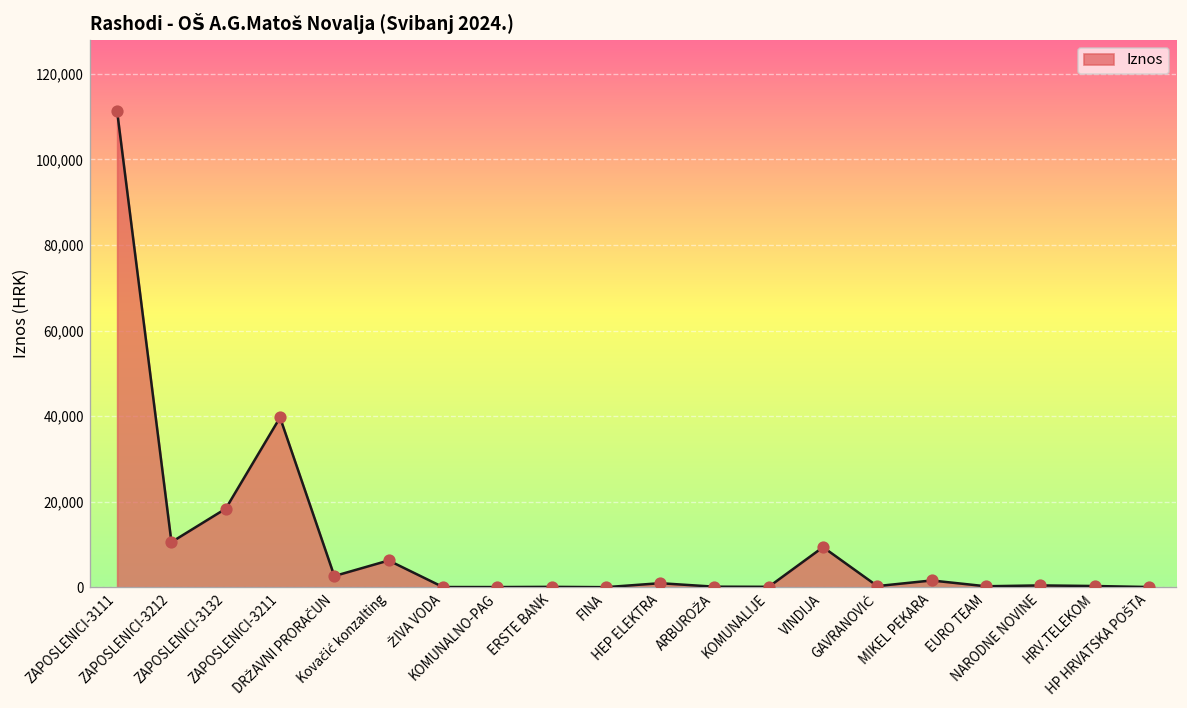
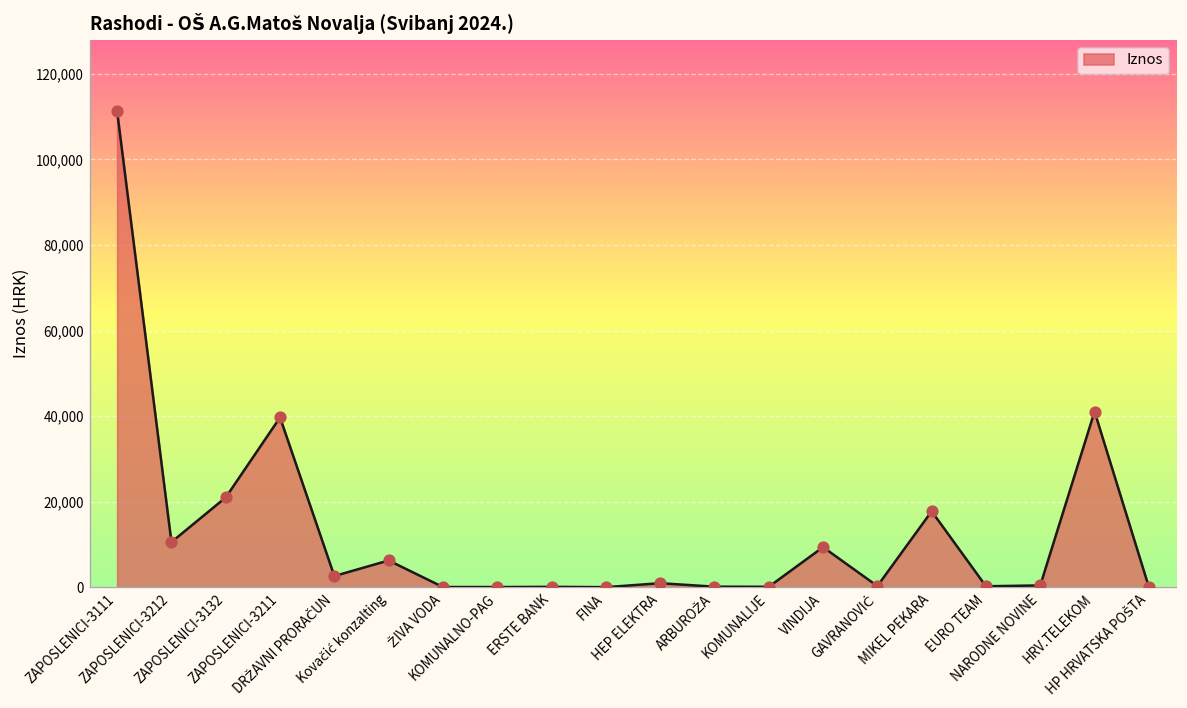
  {
    "ZAPOSLENICI-3111": "111,000",
    "ZAPOSLENICI-3212": "11,000",
-   "ZAPOSLENICI-3132": "18,000",
+   "ZAPOSLENICI-3132": "21,000",
    "ZAPOSLENICI-3211": "40,000",
    "DRŽAVNI PRORAČUN": "3,000",
    "Kovačić konzalting": "6,000",
    "ŽIVA VODA": "0",
    "KOMUNALNO-PAG": "0",
    "ERSTE BANK": "0",
    "FINA": "0",
    "HEP ELEKTRA": "1,000",
    "ARBUROŽA": "0",
    "KOMUNALIJE": "0",
    "VINDIJA": "9,000",
    "GAVRANOVIĆ": "0",
-   "MIKEL PEKARA": "2,000",
+   "MIKEL PEKARA": "18,000",
    "EURO TEAM": "0",
    "NARODNE NOVINE": "0",
-   "HRV.TELEKOM": "0",
+   "HRV.TELEKOM": "41,000",
    "HP HRVATSKA POŠTA": "0"
  }
